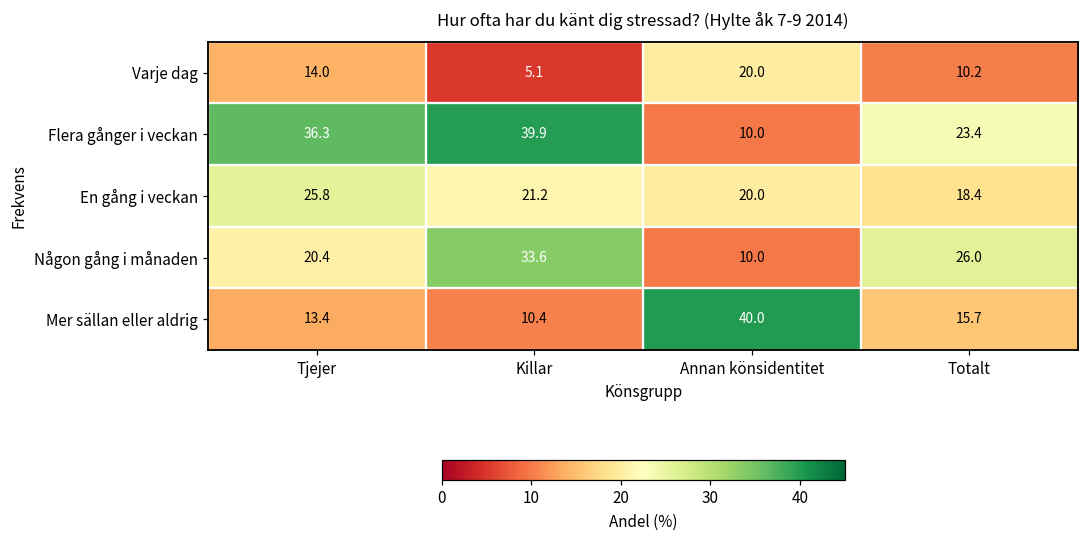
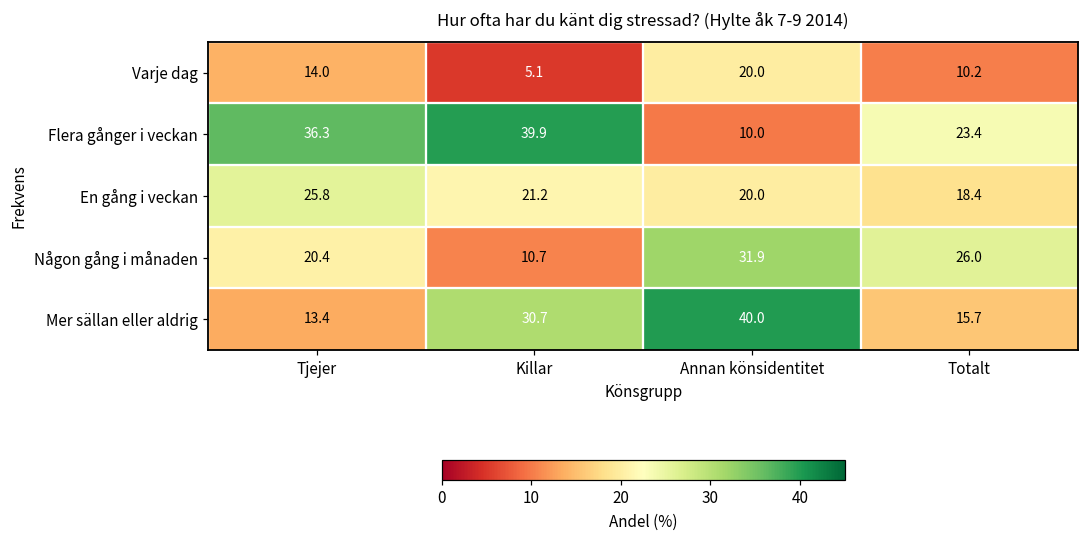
  {
    "Varje dag": {
      "Tjejer": 14.0,
      "Killar": 5.1,
      "Annan könsidentitet": 20.0,
      "Totalt": 10.2
    },
    "Flera gånger i veckan": {
      "Tjejer": 36.3,
      "Killar": 39.9,
      "Annan könsidentitet": 10.0,
      "Totalt": 23.4
    },
    "En gång i veckan": {
      "Tjejer": 25.8,
      "Killar": 21.2,
      "Annan könsidentitet": 20.0,
      "Totalt": 18.4
    },
    "Någon gång i månaden": {
      "Tjejer": 20.4,
-     "Killar": 33.6,
-     "Annan könsidentitet": 10.0,
+     "Killar": 10.7,
+     "Annan könsidentitet": 31.9,
      "Totalt": 26.0
    },
    "Mer sällan eller aldrig": {
      "Tjejer": 13.4,
-     "Killar": 10.4,
+     "Killar": 30.7,
      "Annan könsidentitet": 40.0,
      "Totalt": 15.7
    }
  }
